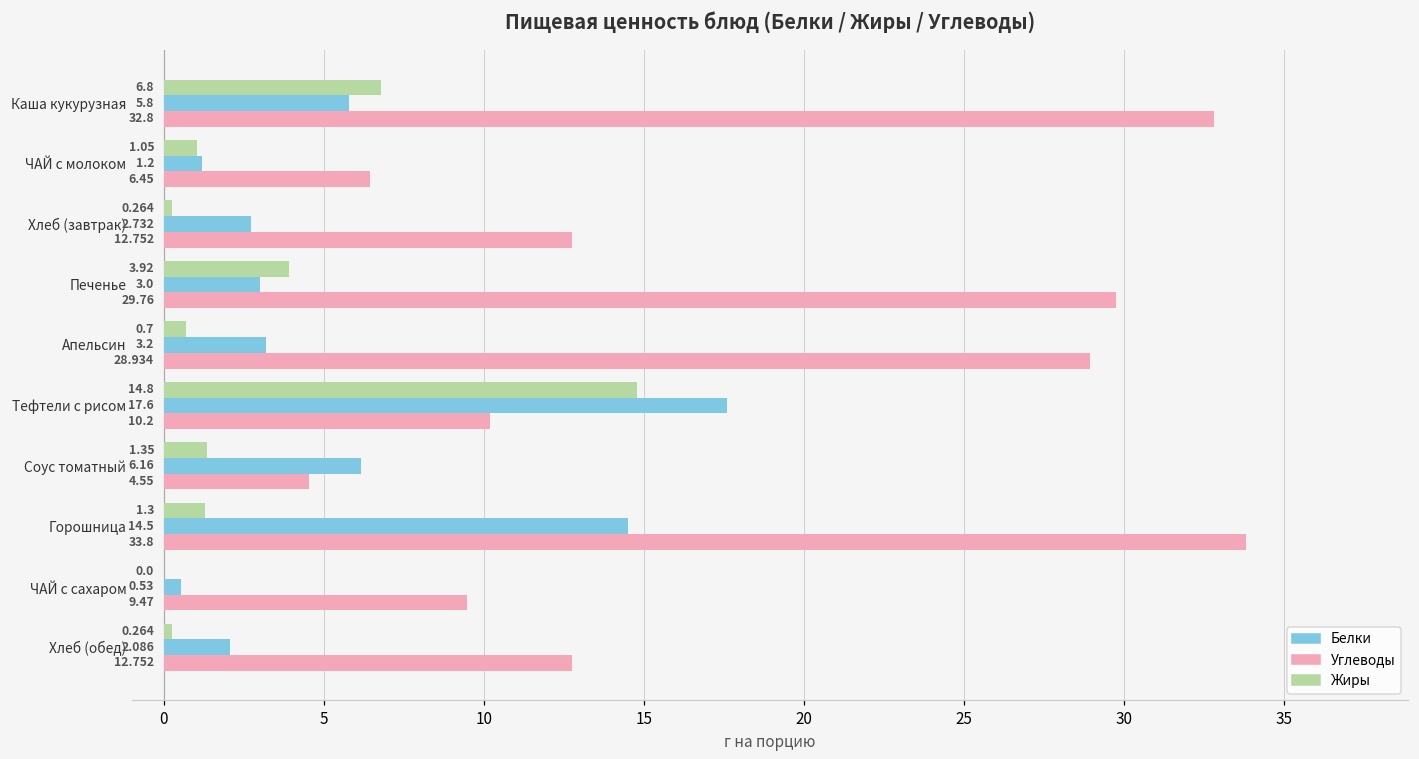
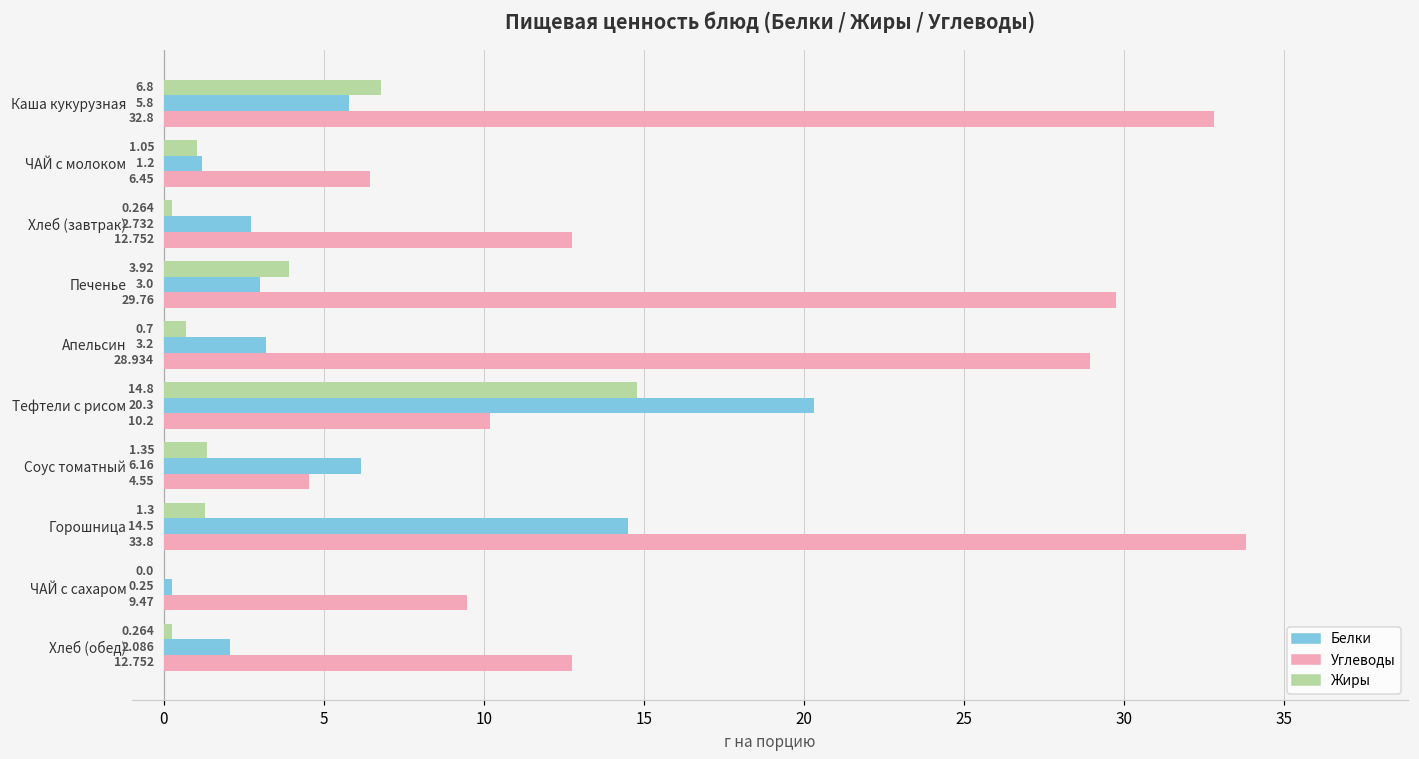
  {
    "Углеводы": {
      "Каша кукурузная": 32.8,
      "ЧАЙ с молоком": 6.5,
      "Хлеб (завтрак)": 12.8,
      "Печенье": 29.8,
      "Апельсин": 28.9,
      "Тефтели с рисом": 10.2,
      "Соус томатный": 4.6,
      "Горошница": 33.8,
      "ЧАЙ с сахаром": 9.5,
      "Хлеб (обед)": 12.8
    },
    "Белки": {
-     "Тефтели с рисом": 17.6,
-     "ЧАЙ с сахаром": 0.53
+     "Тефтели с рисом": 20.3,
+     "ЧАЙ с сахаром": 0.25
    },
    "Жиры": {
      "Хлеб (завтрак)": 0.264,
      "ЧАЙ с сахаром": 0.0,
      "Хлеб (обед)": 0.264
    }
  }
